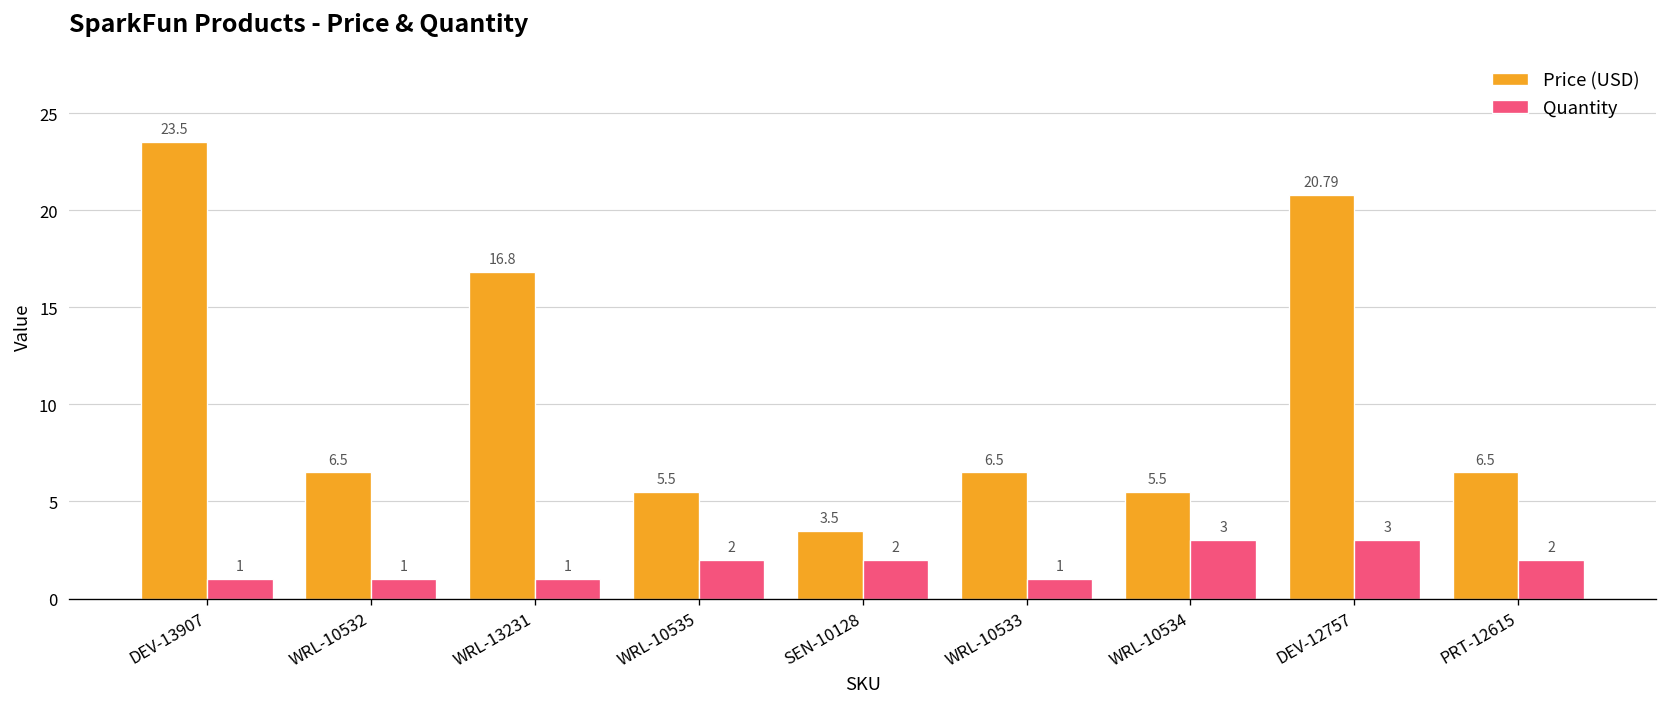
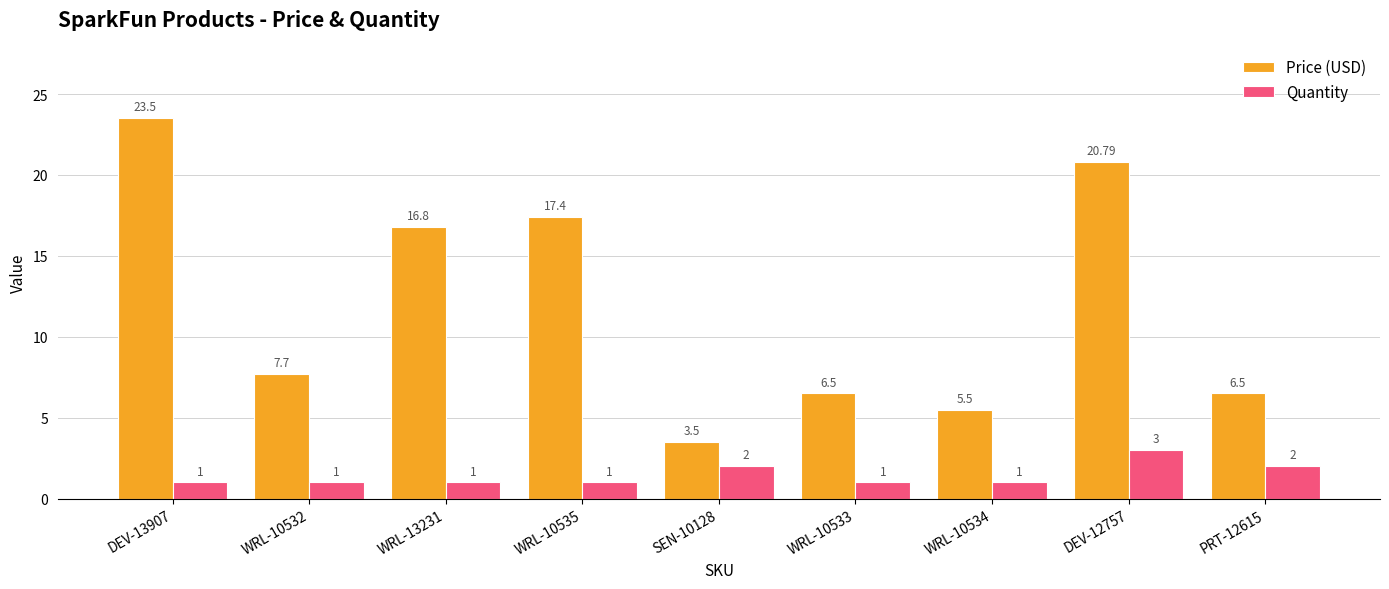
  {
    "Price (USD)": {
      "DEV-13907": 23.5,
-     "WRL-10532": 6.5,
+     "WRL-10532": 7.7,
      "WRL-13231": 16.8,
-     "WRL-10535": 5.5,
+     "WRL-10535": 17.4,
      "SEN-10128": 3.5,
      "WRL-10533": 6.5,
      "WRL-10534": 5.5,
      "DEV-12757": 20.79,
      "PRT-12615": 6.5
    },
    "Quantity": {
      "DEV-13907": 1,
      "WRL-10532": 1,
      "WRL-13231": 1,
-     "WRL-10535": 2,
+     "WRL-10535": 1,
      "SEN-10128": 2,
      "WRL-10533": 1,
-     "WRL-10534": 3,
+     "WRL-10534": 1,
      "DEV-12757": 3,
      "PRT-12615": 2
    }
  }
